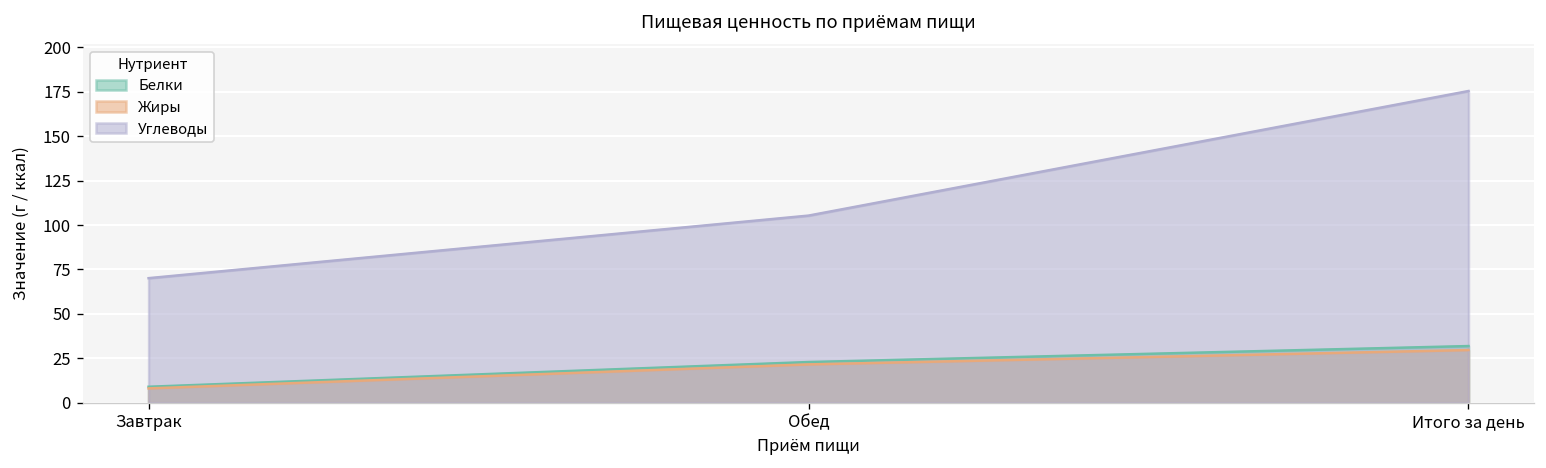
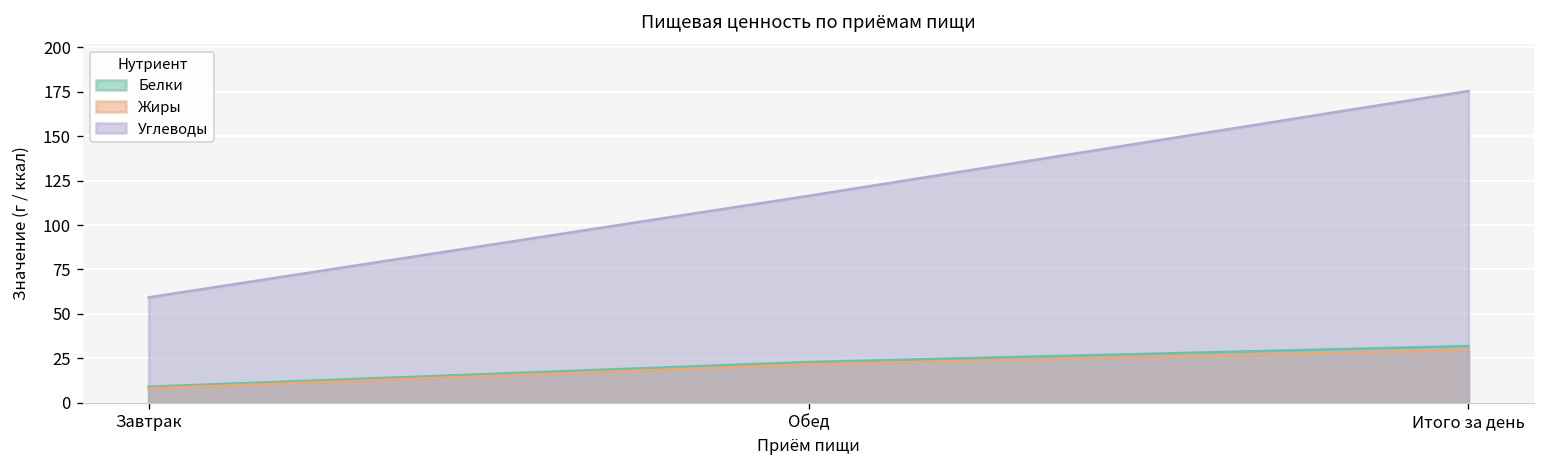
  {
    "Белки": {
      "Итого за день": 32
    },
    "Жиры": {
      "Итого за день": 30
    },
    "Углеводы": {
-     "Завтрак": 70,
-     "Обед": 105,
+     "Завтрак": 59,
+     "Обед": 116,
      "Итого за день": 175
    }
  }
